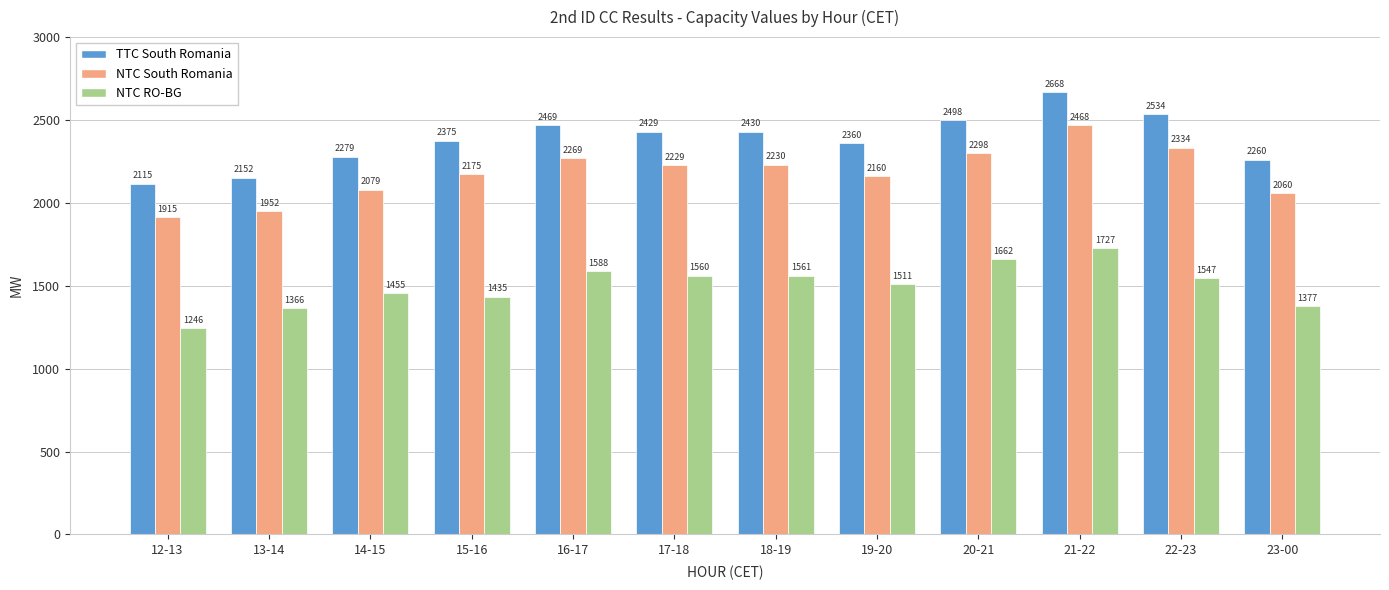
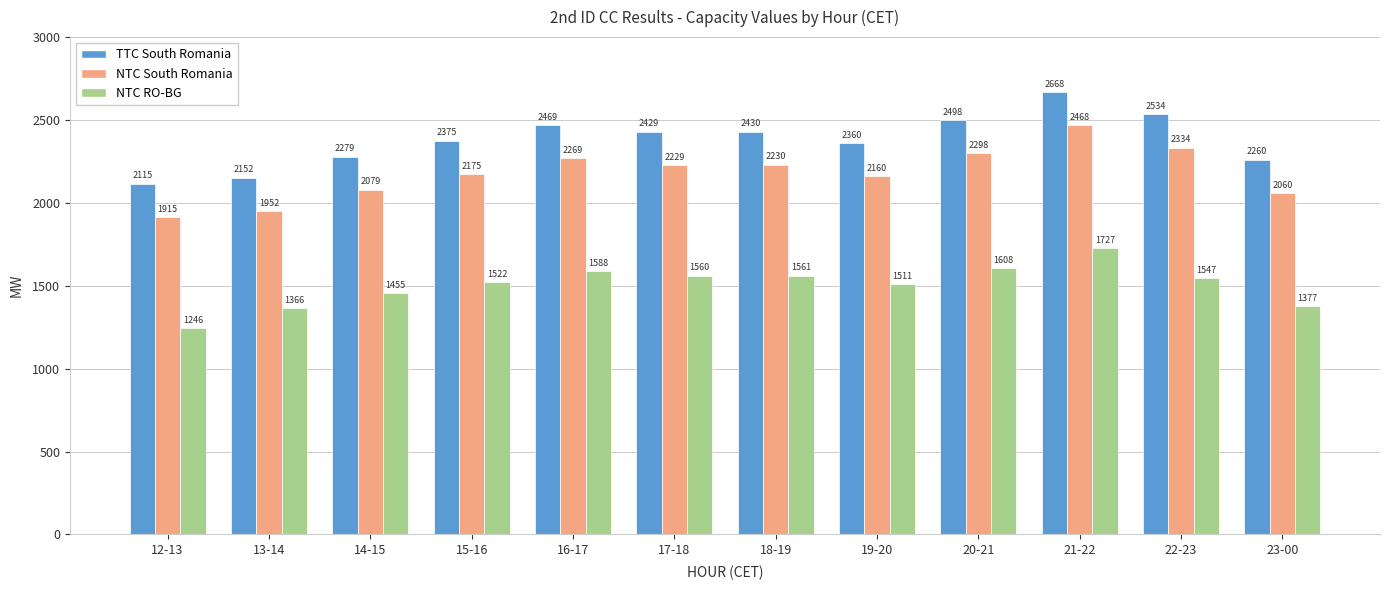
  {
    "TTC South Romania": {
      "12-13": 2115,
      "13-14": 2152,
      "14-15": 2279,
      "15-16": 2375,
      "16-17": 2469,
      "17-18": 2429,
      "18-19": 2430,
      "19-20": 2360,
      "20-21": 2498,
      "21-22": 2668,
      "22-23": 2534,
      "23-00": 2260
    },
    "NTC South Romania": {
      "12-13": 1915,
      "13-14": 1952,
      "14-15": 2079,
      "15-16": 2175,
      "16-17": 2269,
      "17-18": 2229,
      "18-19": 2230,
      "19-20": 2160,
      "20-21": 2298,
      "21-22": 2468,
      "22-23": 2334,
      "23-00": 2060
    },
    "NTC RO-BG": {
      "12-13": 1246,
      "13-14": 1366,
      "14-15": 1455,
-     "15-16": 1435,
+     "15-16": 1522,
      "16-17": 1588,
      "17-18": 1560,
      "18-19": 1561,
      "19-20": 1511,
-     "20-21": 1662,
+     "20-21": 1608,
      "21-22": 1727,
      "22-23": 1547,
      "23-00": 1377
    }
  }
